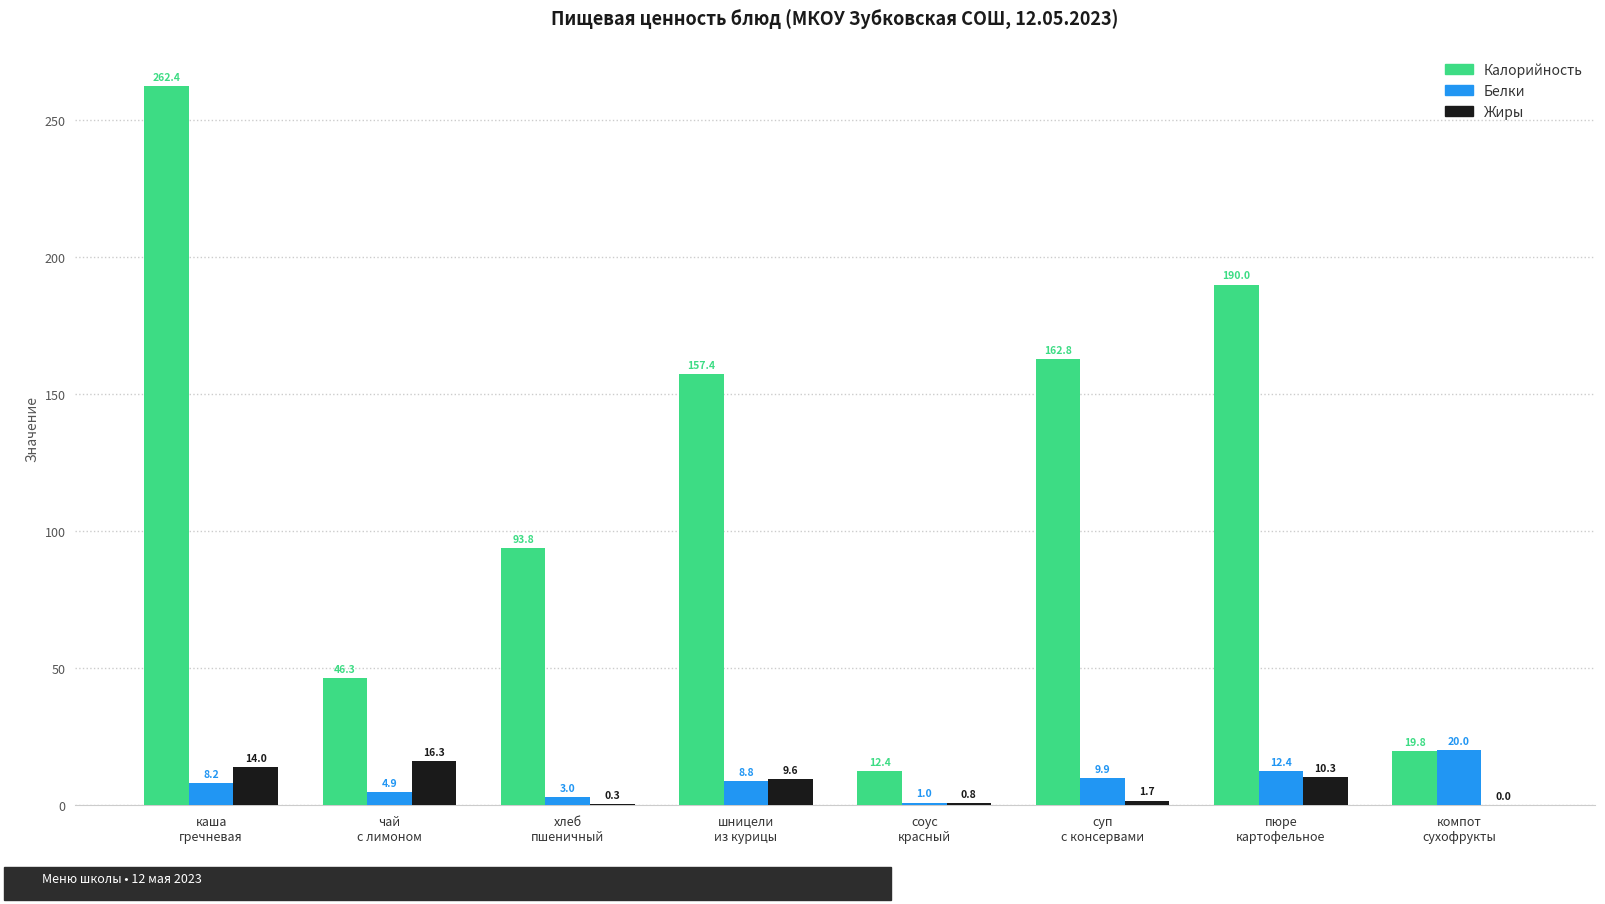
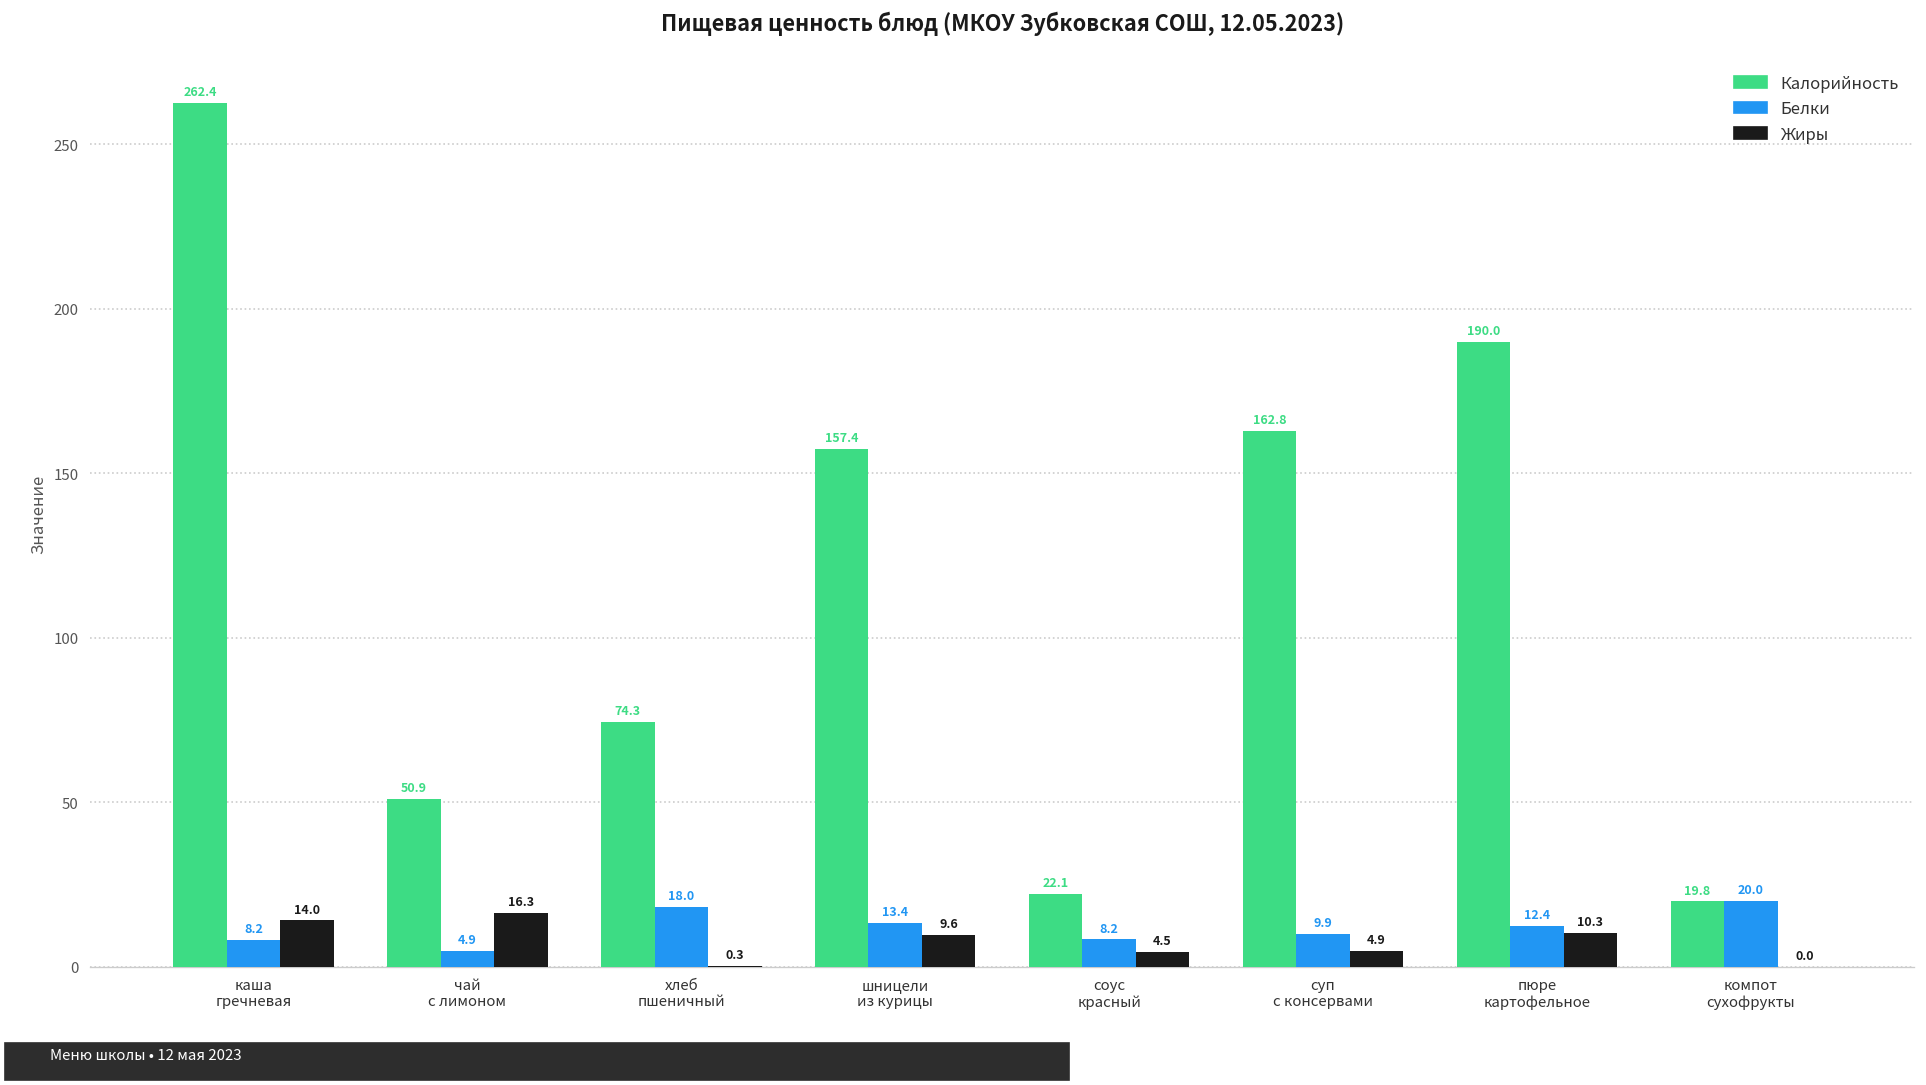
  {
    "Калорийность": {
      "каша гречневая": 262.4,
-     "чай с лимоном": 46.3,
-     "хлеб пшеничный": 93.8,
+     "чай с лимоном": 50.9,
+     "хлеб пшеничный": 74.3,
      "шницели из курицы": 157.4,
-     "соус красный": 12.4,
+     "соус красный": 22.1,
      "суп с консервами": 162.8,
      "пюре картофельное": 190.0,
      "компот сухофрукты": 19.8
    },
    "Белки": {
      "каша гречневая": 8.2,
      "чай с лимоном": 4.9,
-     "хлеб пшеничный": 3.0,
-     "шницели из курицы": 8.8,
-     "соус красный": 1.0,
+     "хлеб пшеничный": 18.0,
+     "шницели из курицы": 13.4,
+     "соус красный": 8.2,
      "суп с консервами": 9.9,
      "пюре картофельное": 12.4,
      "компот сухофрукты": 20.0
    },
    "Жиры": {
      "каша гречневая": 14.0,
      "чай с лимоном": 16.3,
      "хлеб пшеничный": 0.3,
      "шницели из курицы": 9.6,
-     "соус красный": 0.8,
-     "суп с консервами": 1.7,
+     "соус красный": 4.5,
+     "суп с консервами": 4.9,
      "пюре картофельное": 10.3,
      "компот сухофрукты": 0.0
    }
  }
